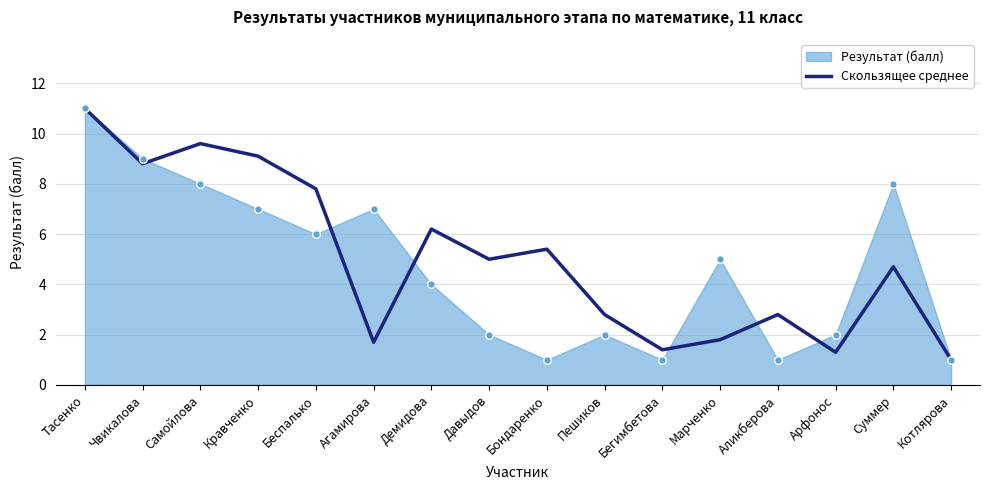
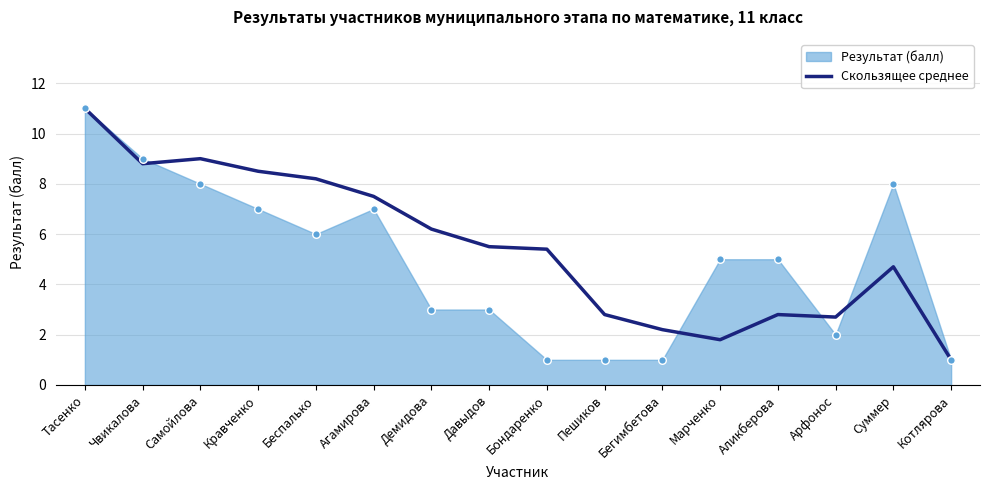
  {
    "Скользящее среднее": {
      "Чвикалова": 8.8,
-     "Самойлова": 9.6,
-     "Кравченко": 9.1,
-     "Беспалько": 7.8,
-     "Агамирова": 1.7,
+     "Самойлова": 9.0,
+     "Кравченко": 8.5,
+     "Беспалько": 8.2,
+     "Агамирова": 7.5,
      "Демидова": 6.2,
-     "Давыдов": 5.0,
+     "Давыдов": 5.5,
      "Бондаренко": 5.4,
      "Пешиков": 2.8,
-     "Бегимбетова": 1.4,
+     "Бегимбетова": 2.2,
      "Марченко": 1.8,
      "Аликберова": 2.8,
-     "Арфонос": 1.3,
+     "Арфонос": 2.7,
      "Суммер": 4.7
    },
    "Результат (балл)": {
      "Чвикалова": 9,
      "Самойлова": 8,
      "Кравченко": 7,
      "Беспалько": 6,
      "Агамирова": 7,
-     "Демидова": 4,
-     "Давыдов": 2,
+     "Демидова": 3,
+     "Давыдов": 3,
      "Бондаренко": 1,
-     "Пешиков": 2,
+     "Пешиков": 1,
      "Бегимбетова": 1,
      "Марченко": 5,
-     "Аликберова": 1,
+     "Аликберова": 5,
      "Арфонос": 2,
      "Суммер": 8
    }
  }
